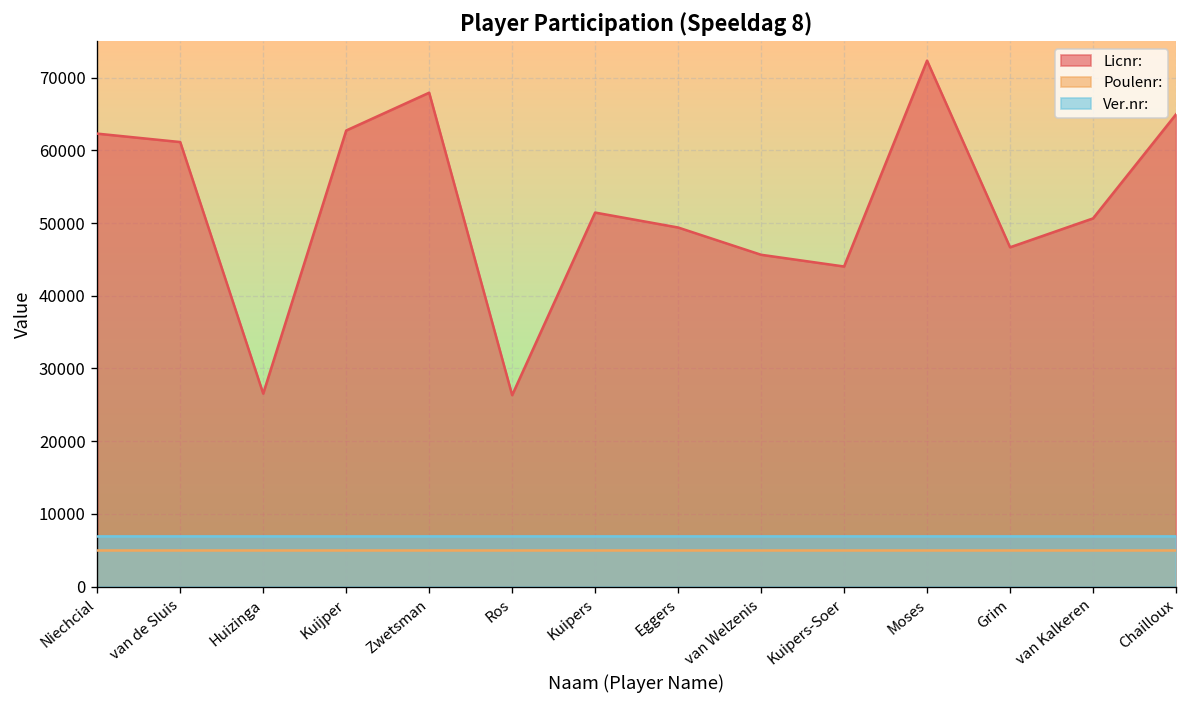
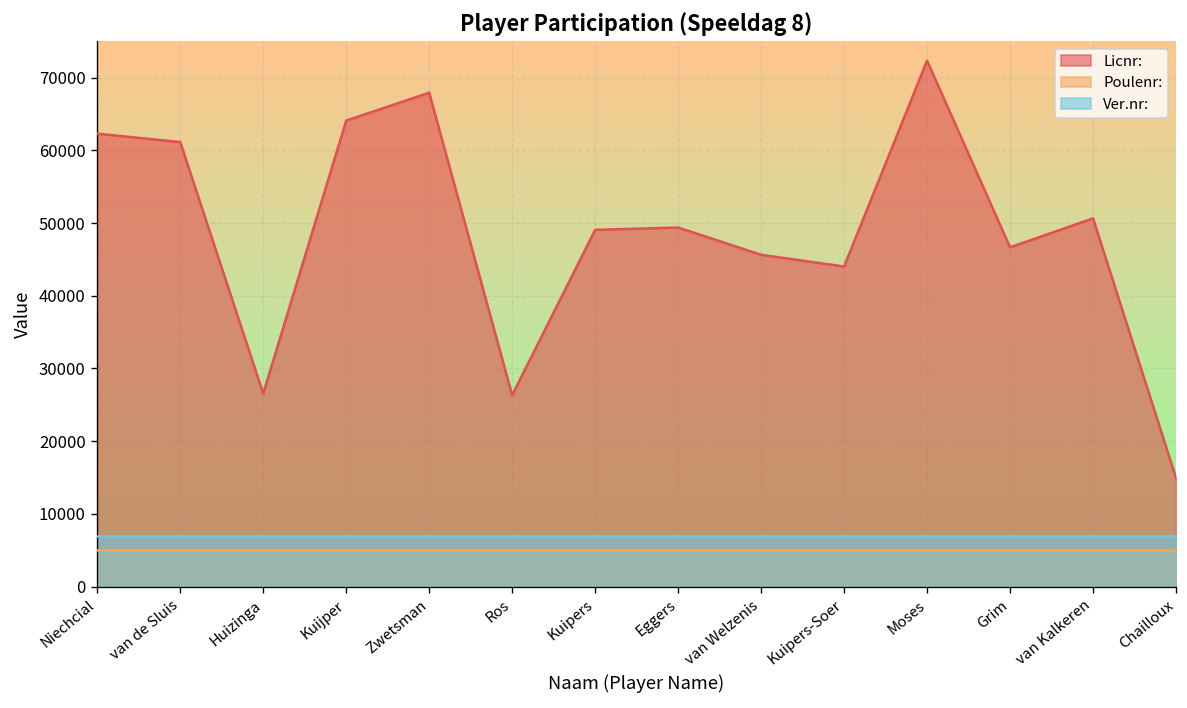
  {
    "Licnr:": {
      "Niechcial": 62000,
      "van de Sluis": 61000,
      "Huizinga": 27000,
-     "Kuijper": 63000,
+     "Kuijper": 64000,
      "Zwetsman": 68000,
      "Ros": 26000,
-     "Kuipers": 51000,
+     "Kuipers": 49000,
      "Eggers": 49000,
      "van Welzenis": 46000,
      "Kuipers-Soer": 44000,
      "Moses": 72000,
      "Grim": 47000,
      "van Kalkeren": 51000,
-     "Chailloux": 65000
+     "Chailloux": 15000
    },
    "Poulenr:": {
      "Niechcial": 5000,
      "van de Sluis": 5000,
      "Huizinga": 5000,
      "Kuijper": 5000,
      "Zwetsman": 5000,
      "Ros": 5000,
      "Kuipers": 5000,
      "Eggers": 5000,
      "van Welzenis": 5000,
      "Kuipers-Soer": 5000,
      "Moses": 5000,
      "Grim": 5000,
      "van Kalkeren": 5000,
      "Chailloux": 5000
    },
    "Ver.nr:": {
      "Niechcial": 7000,
      "van de Sluis": 7000,
      "Huizinga": 7000,
      "Kuijper": 7000,
      "Zwetsman": 7000,
      "Ros": 7000,
      "Kuipers": 7000,
      "Eggers": 7000,
      "van Welzenis": 7000,
      "Kuipers-Soer": 7000,
      "Moses": 7000,
      "Grim": 7000,
      "van Kalkeren": 7000,
      "Chailloux": 7000
    }
  }
